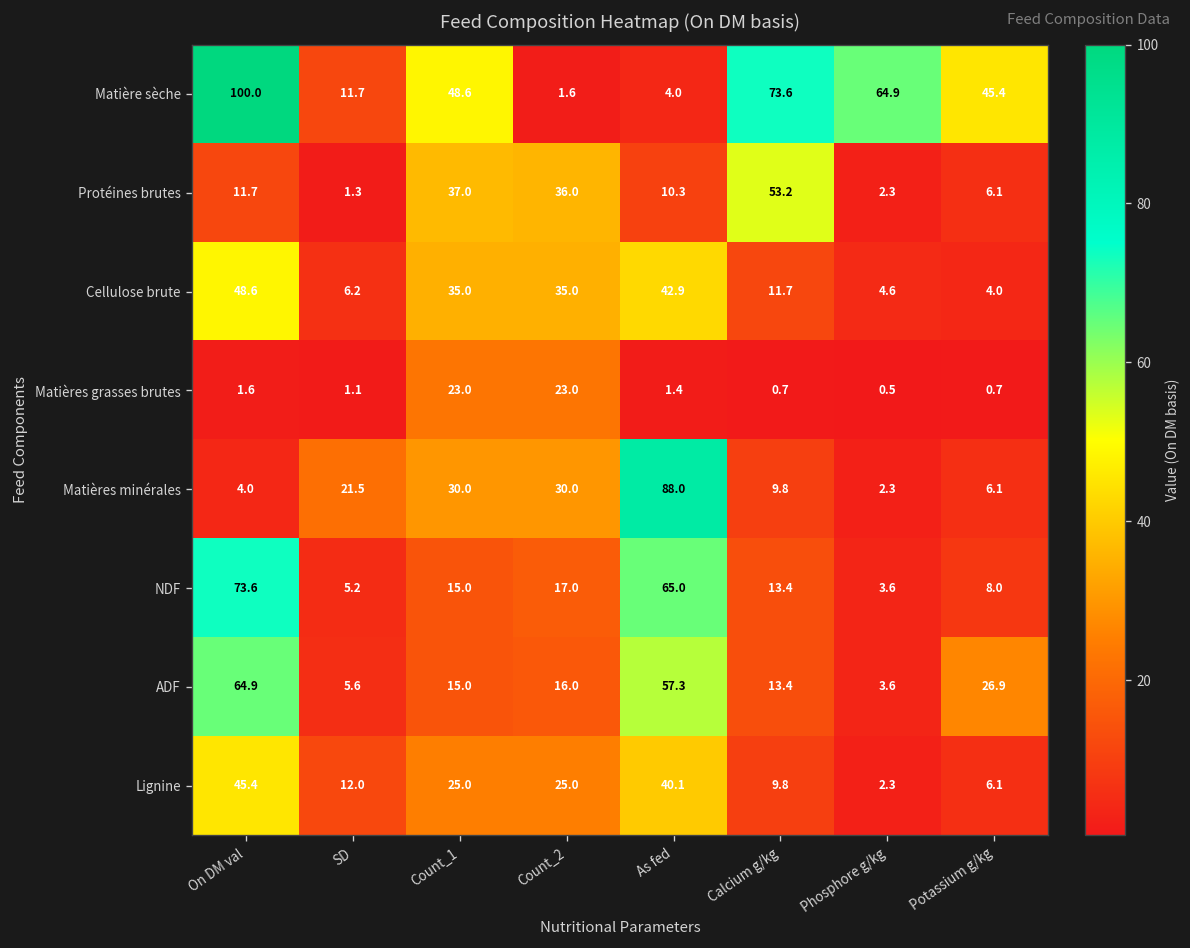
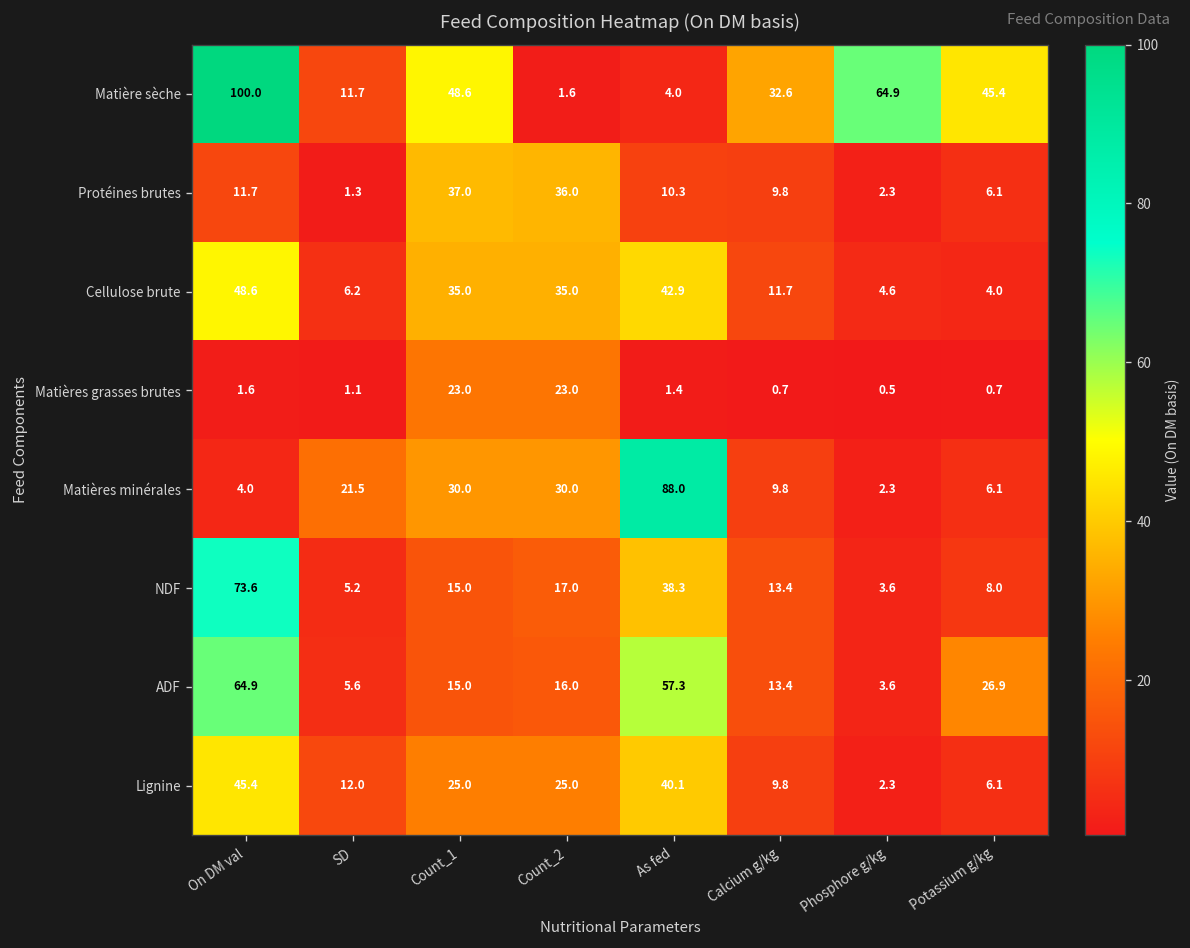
  {
    "Matière sèche": {
      "On DM val": 100.0,
      "SD": 11.7,
      "Count_1": 48.6,
      "Count_2": 1.6,
      "As fed": 4.0,
-     "Calcium g/kg": 73.6,
+     "Calcium g/kg": 32.6,
      "Phosphore g/kg": 64.9,
      "Potassium g/kg": 45.4
    },
    "Protéines brutes": {
      "On DM val": 11.7,
      "SD": 1.3,
      "Count_1": 37.0,
      "Count_2": 36.0,
      "As fed": 10.3,
-     "Calcium g/kg": 53.2,
+     "Calcium g/kg": 9.8,
      "Phosphore g/kg": 2.3,
      "Potassium g/kg": 6.1
    },
    "Cellulose brute": {
      "On DM val": 48.6,
      "SD": 6.2,
      "Count_1": 35.0,
      "Count_2": 35.0,
      "As fed": 42.9,
      "Calcium g/kg": 11.7,
      "Phosphore g/kg": 4.6,
      "Potassium g/kg": 4.0
    },
    "Matières grasses brutes": {
      "On DM val": 1.6,
      "SD": 1.1,
      "Count_1": 23.0,
      "Count_2": 23.0,
      "As fed": 1.4,
      "Calcium g/kg": 0.7,
      "Phosphore g/kg": 0.5,
      "Potassium g/kg": 0.7
    },
    "Matières minérales": {
      "On DM val": 4.0,
      "SD": 21.5,
      "Count_1": 30.0,
      "Count_2": 30.0,
      "As fed": 88.0,
      "Calcium g/kg": 9.8,
      "Phosphore g/kg": 2.3,
      "Potassium g/kg": 6.1
    },
    "NDF": {
      "On DM val": 73.6,
      "SD": 5.2,
      "Count_1": 15.0,
      "Count_2": 17.0,
-     "As fed": 65.0,
+     "As fed": 38.3,
      "Calcium g/kg": 13.4,
      "Phosphore g/kg": 3.6,
      "Potassium g/kg": 8.0
    },
    "ADF": {
      "On DM val": 64.9,
      "SD": 5.6,
      "Count_1": 15.0,
      "Count_2": 16.0,
      "As fed": 57.3,
      "Calcium g/kg": 13.4,
      "Phosphore g/kg": 3.6,
      "Potassium g/kg": 26.9
    },
    "Lignine": {
      "On DM val": 45.4,
      "SD": 12.0,
      "Count_1": 25.0,
      "Count_2": 25.0,
      "As fed": 40.1,
      "Calcium g/kg": 9.8,
      "Phosphore g/kg": 2.3,
      "Potassium g/kg": 6.1
    }
  }
